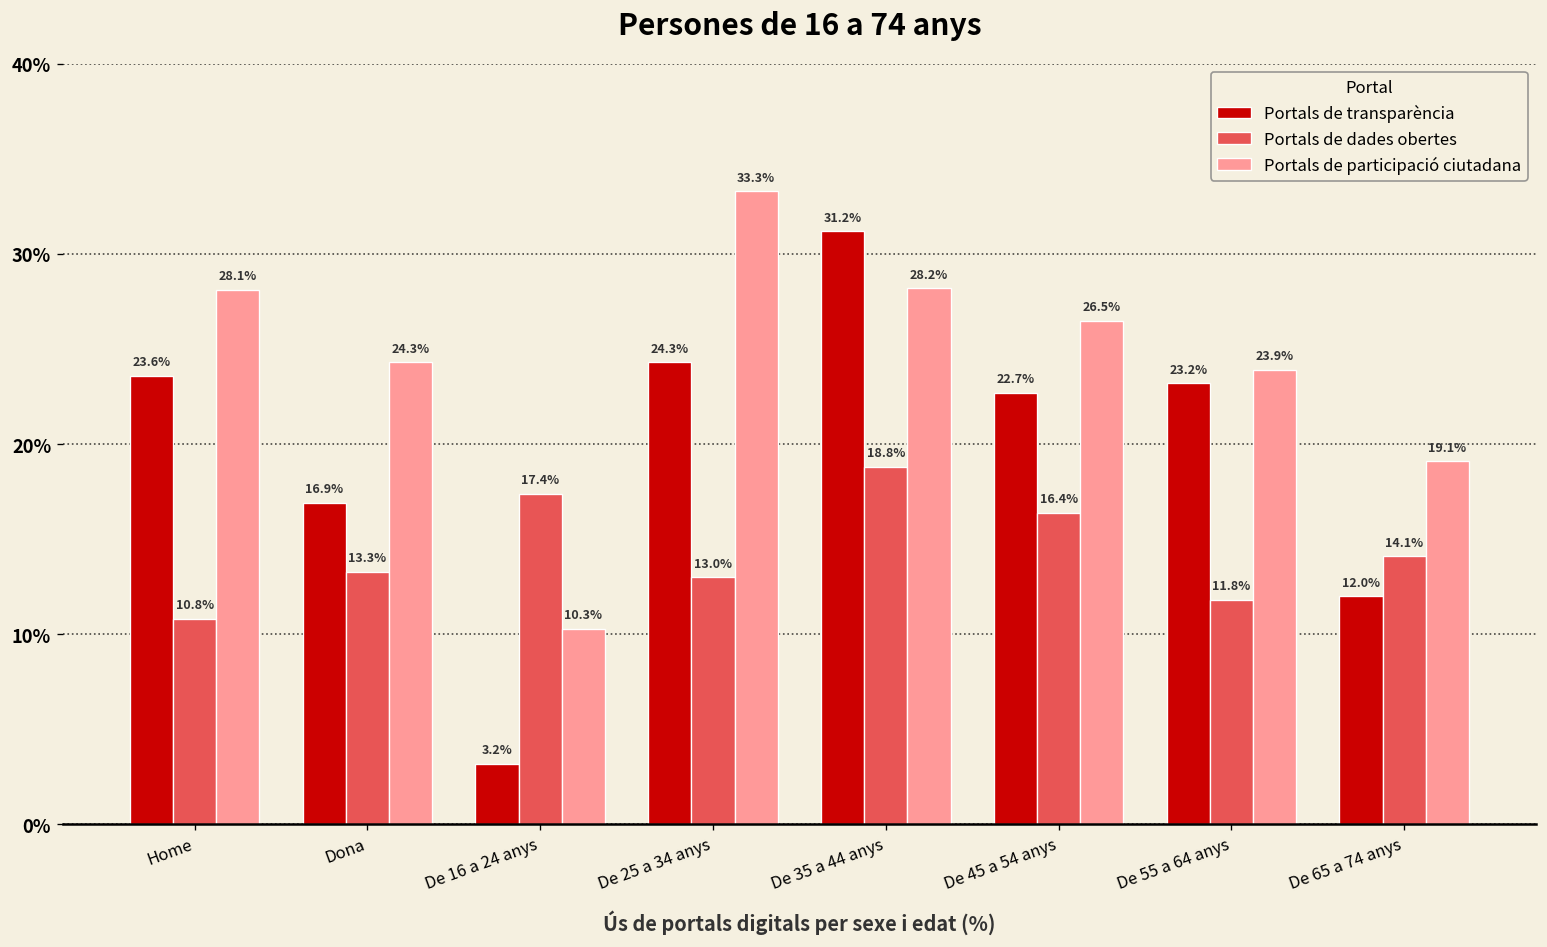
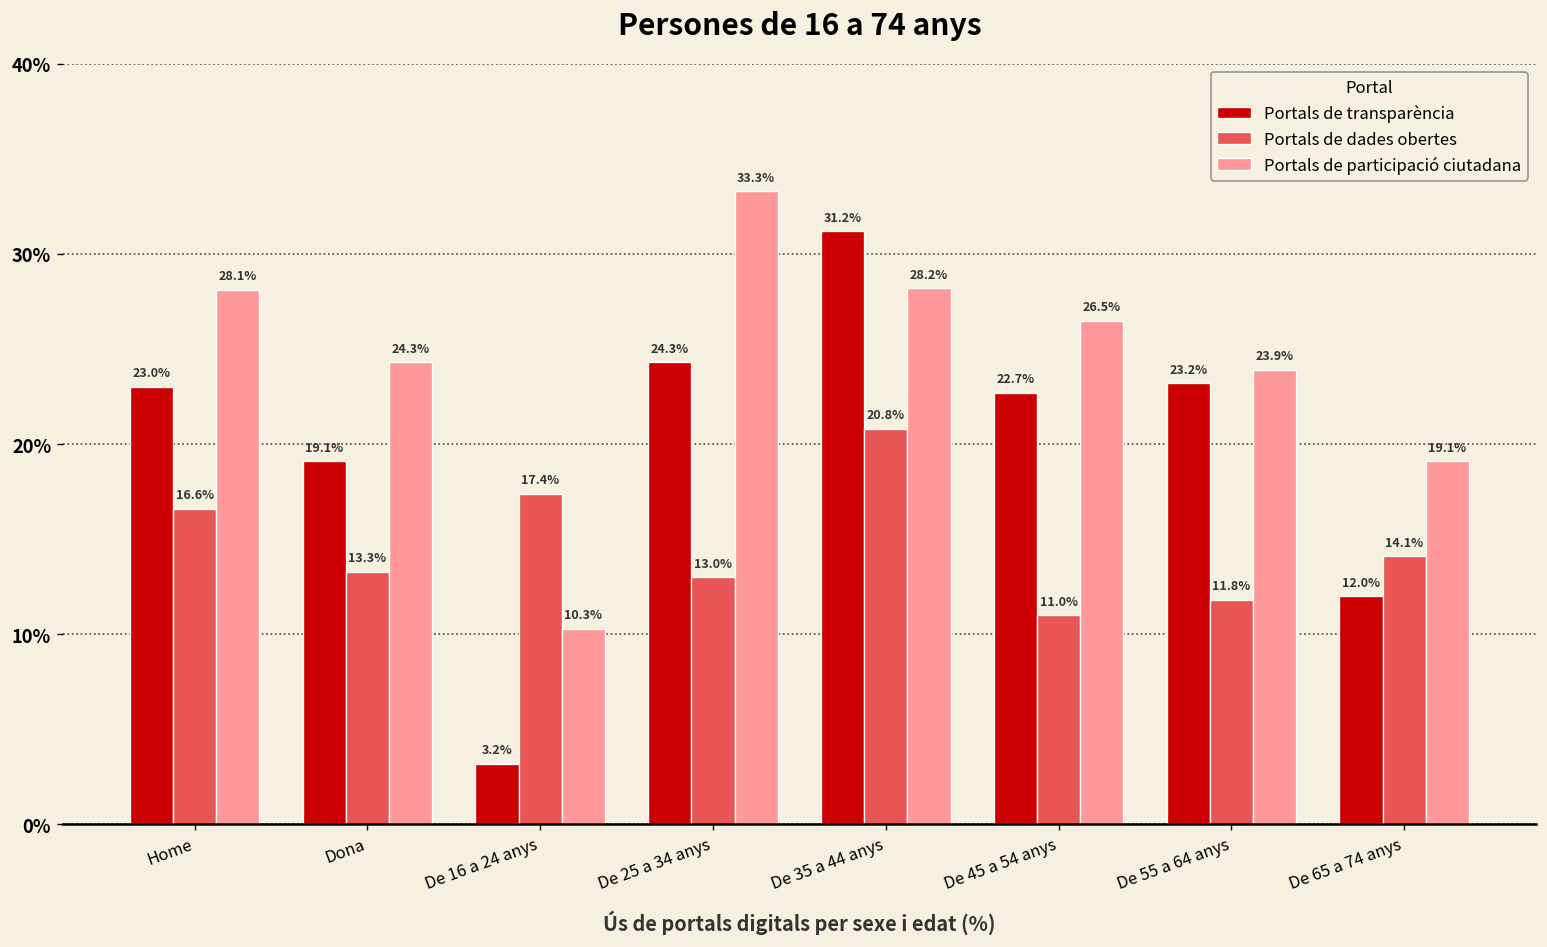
  {
    "Portals de transparència": {
-     "Home": "23.6%",
-     "Dona": "16.9%",
+     "Home": "23.0%",
+     "Dona": "19.1%",
      "De 16 a 24 anys": "3.2%",
      "De 25 a 34 anys": "24.3%",
      "De 35 a 44 anys": "31.2%",
      "De 45 a 54 anys": "22.7%",
      "De 55 a 64 anys": "23.2%",
      "De 65 a 74 anys": "12.0%"
    },
    "Portals de dades obertes": {
-     "Home": "10.8%",
+     "Home": "16.6%",
      "Dona": "13.3%",
      "De 16 a 24 anys": "17.4%",
      "De 25 a 34 anys": "13.0%",
-     "De 35 a 44 anys": "18.8%",
-     "De 45 a 54 anys": "16.4%",
+     "De 35 a 44 anys": "20.8%",
+     "De 45 a 54 anys": "11.0%",
      "De 55 a 64 anys": "11.8%",
      "De 65 a 74 anys": "14.1%"
    },
    "Portals de participació ciutadana": {
      "Home": "28.1%",
      "Dona": "24.3%",
      "De 16 a 24 anys": "10.3%",
      "De 25 a 34 anys": "33.3%",
      "De 35 a 44 anys": "28.2%",
      "De 45 a 54 anys": "26.5%",
      "De 55 a 64 anys": "23.9%",
      "De 65 a 74 anys": "19.1%"
    }
  }
